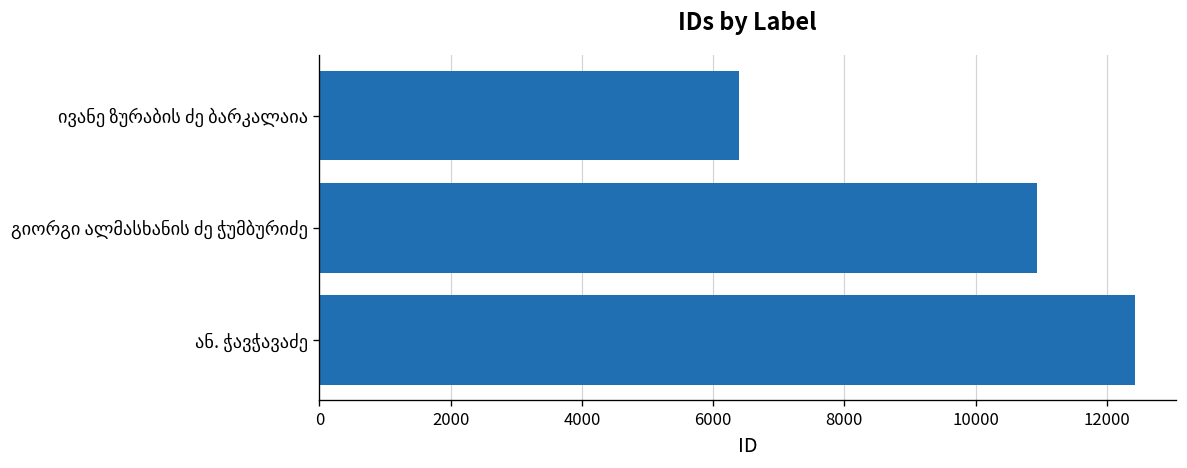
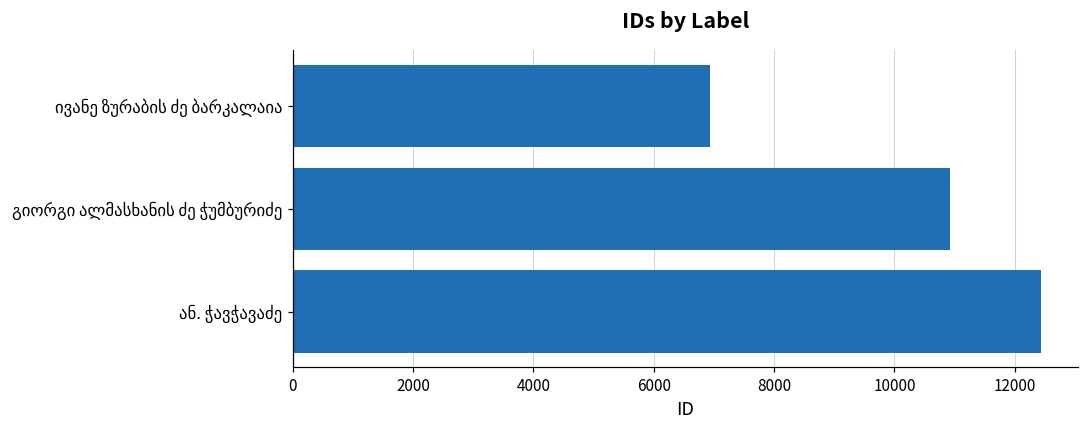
  {
-   "ივანე ზურაბის ძე ბარკალაია": 6400,
+   "ივანე ზურაბის ძე ბარკალაია": 6900,
    "გიორგი ალმასხანის ძე ჭუმბურიძე": 10900,
    "ან. ჭავჭავაძე": 12400
  }
